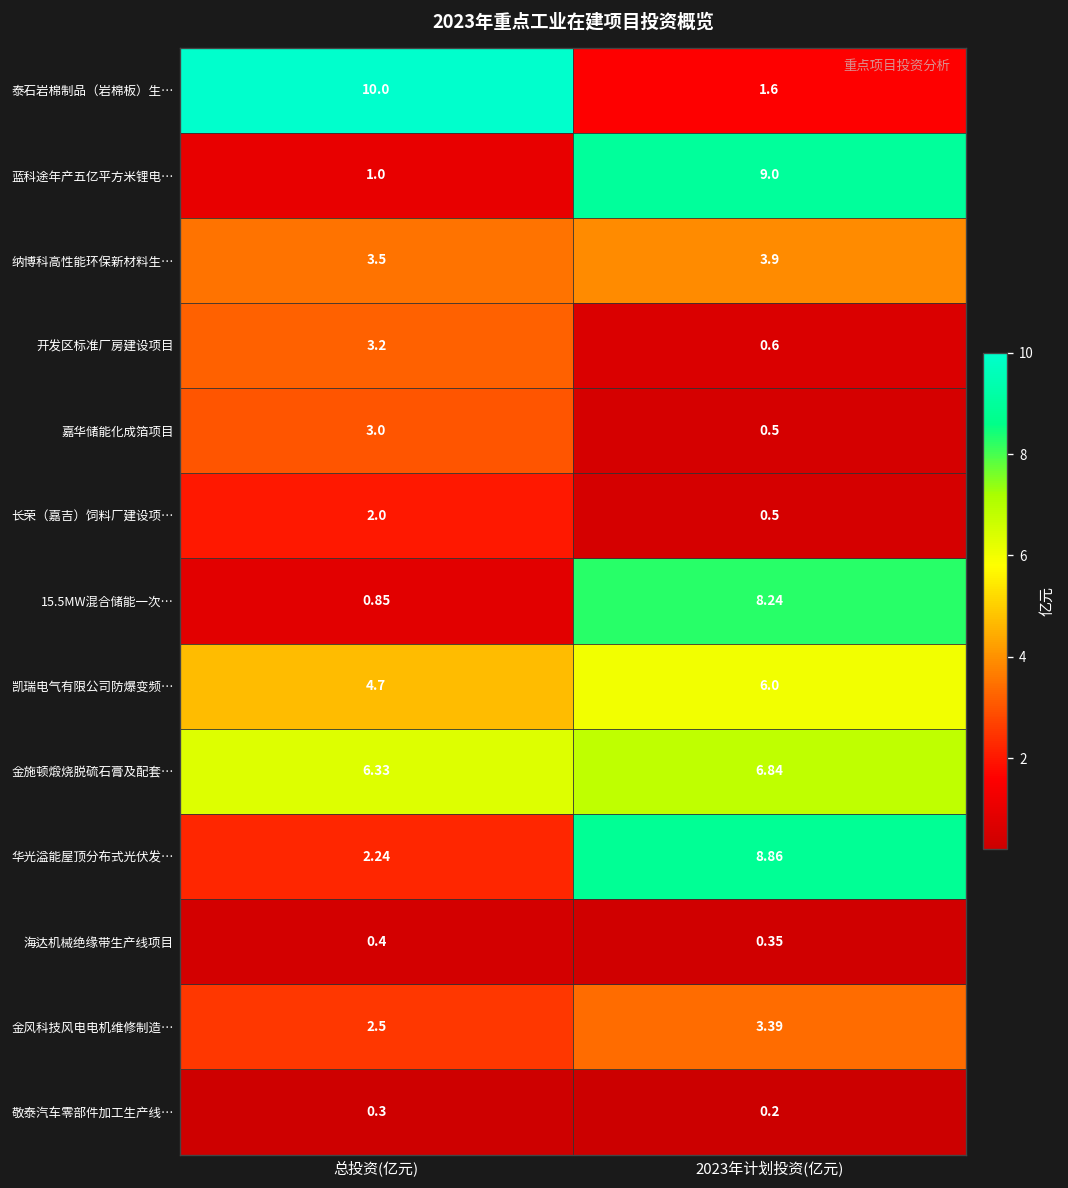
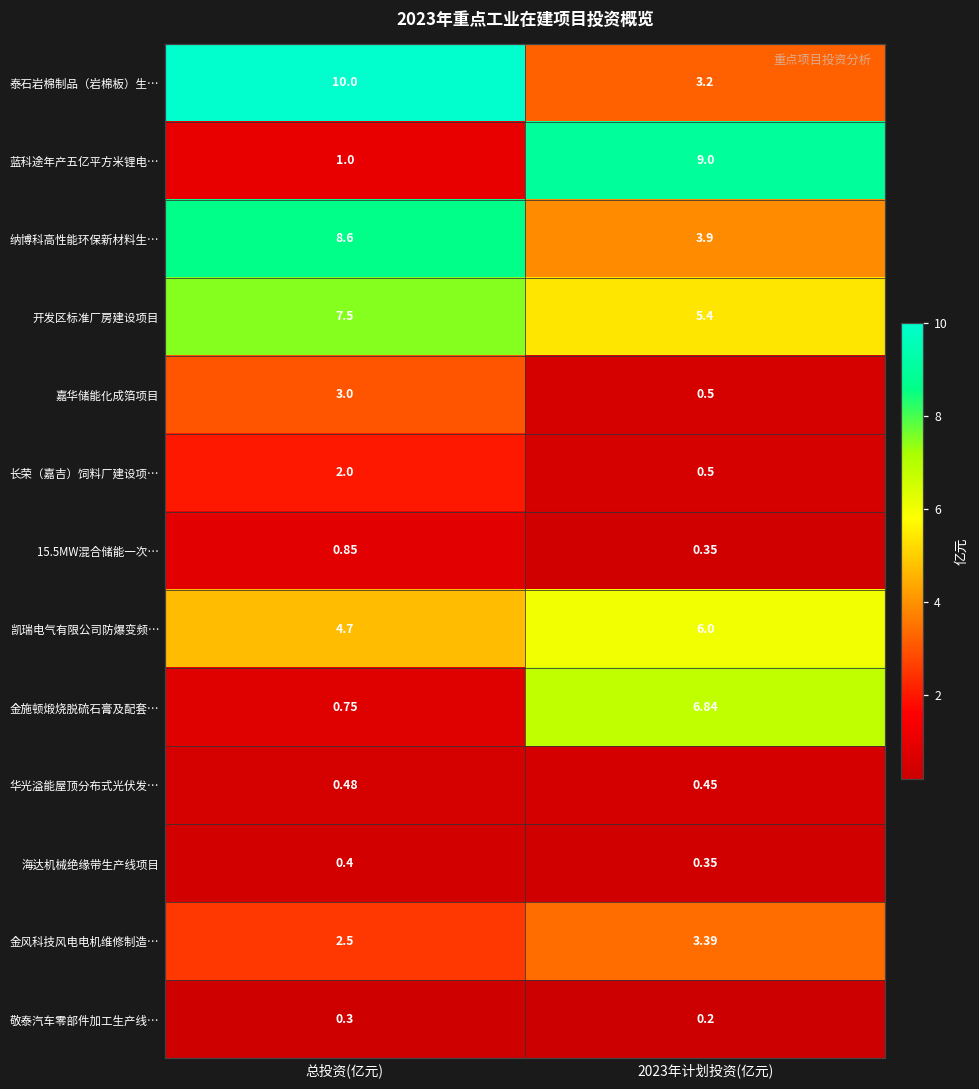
  {
    "泰石岩棉制品（岩棉板）生…": {
      "总投资(亿元)": 10.0,
-     "2023年计划投资(亿元)": 1.6
+     "2023年计划投资(亿元)": 3.2
    },
    "蓝科途年产五亿平方米锂电…": {
      "总投资(亿元)": 1.0,
      "2023年计划投资(亿元)": 9.0
    },
    "纳博科高性能环保新材料生…": {
-     "总投资(亿元)": 3.5,
+     "总投资(亿元)": 8.6,
      "2023年计划投资(亿元)": 3.9
    },
    "开发区标准厂房建设项目": {
-     "总投资(亿元)": 3.2,
-     "2023年计划投资(亿元)": 0.6
+     "总投资(亿元)": 7.5,
+     "2023年计划投资(亿元)": 5.4
    },
    "嘉华储能化成箔项目": {
      "总投资(亿元)": 3.0,
      "2023年计划投资(亿元)": 0.5
    },
    "长荣（嘉吉）饲料厂建设项…": {
      "总投资(亿元)": 2.0,
      "2023年计划投资(亿元)": 0.5
    },
    "15.5MW混合储能一次…": {
      "总投资(亿元)": 0.85,
-     "2023年计划投资(亿元)": 8.24
+     "2023年计划投资(亿元)": 0.35
    },
    "凯瑞电气有限公司防爆变频…": {
      "总投资(亿元)": 4.7,
      "2023年计划投资(亿元)": 6.0
    },
    "金施顿煅烧脱硫石膏及配套…": {
-     "总投资(亿元)": 6.33,
+     "总投资(亿元)": 0.75,
      "2023年计划投资(亿元)": 6.84
    },
    "华光溢能屋顶分布式光伏发…": {
-     "总投资(亿元)": 2.24,
-     "2023年计划投资(亿元)": 8.86
+     "总投资(亿元)": 0.48,
+     "2023年计划投资(亿元)": 0.45
    },
    "海达机械绝缘带生产线项目": {
      "总投资(亿元)": 0.4,
      "2023年计划投资(亿元)": 0.35
    },
    "金风科技风电电机维修制造…": {
      "总投资(亿元)": 2.5,
      "2023年计划投资(亿元)": 3.39
    },
    "敬泰汽车零部件加工生产线…": {
      "总投资(亿元)": 0.3,
      "2023年计划投资(亿元)": 0.2
    }
  }
